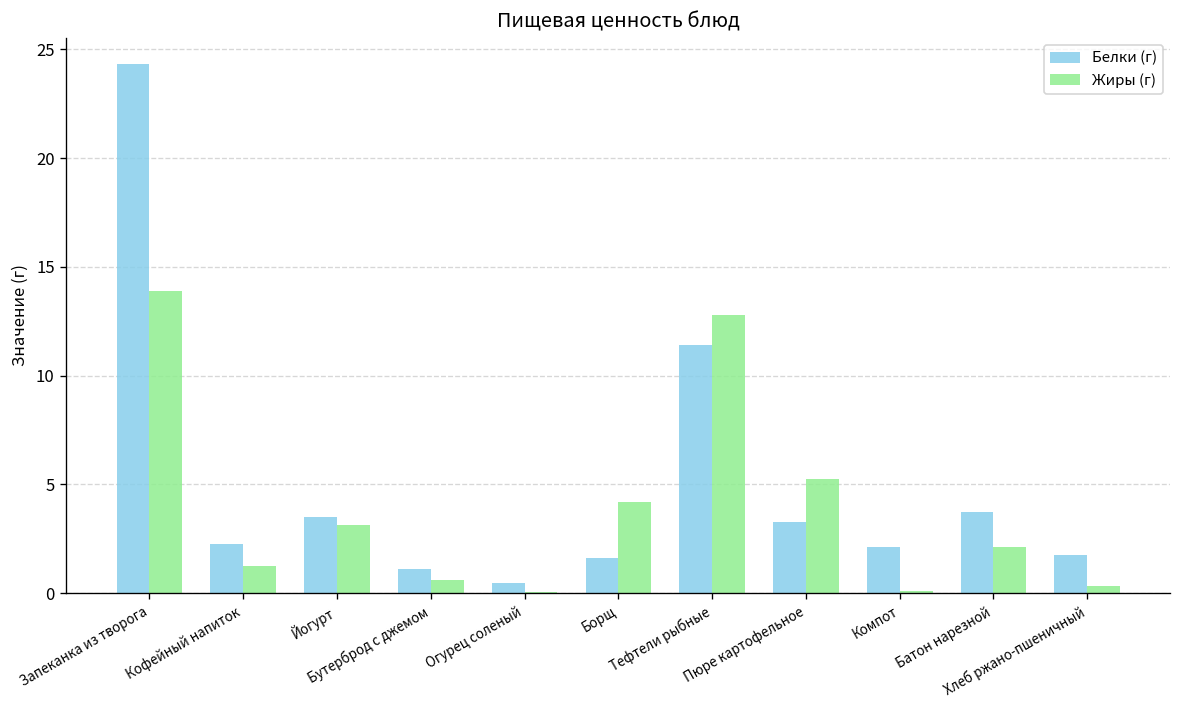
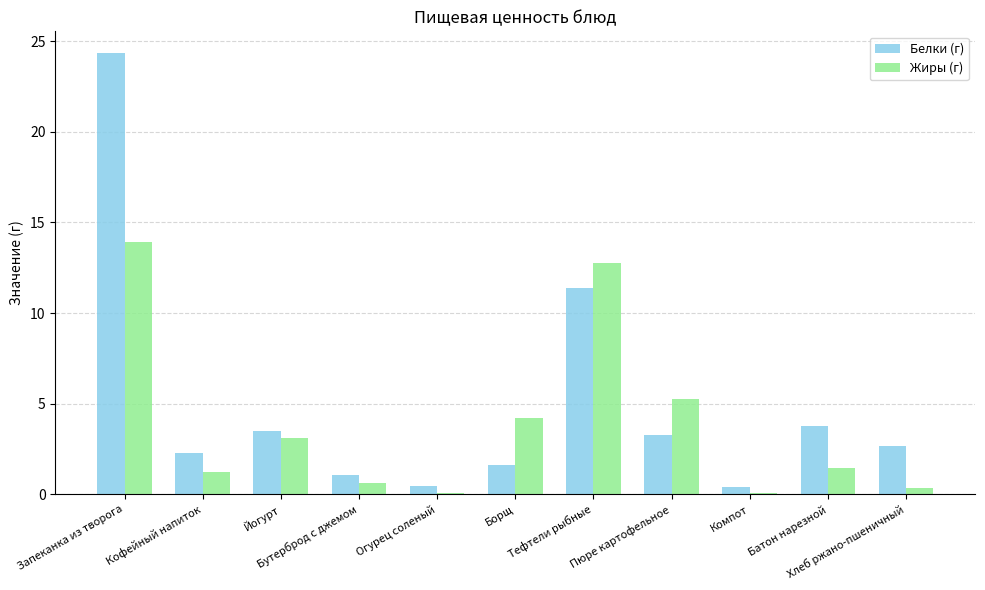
  {
    "Белки (г)": {
      "Запеканка из творога": 24.3,
      "Кофейный напиток": 2.3,
      "Йогурт": 3.5,
      "Бутерброд с джемом": 1.1,
      "Огурец соленый": 0.5,
      "Борщ": 1.6,
      "Тефтели рыбные": 11.4,
      "Пюре картофельное": 3.3,
-     "Компот": 2.1,
+     "Компот": 0.4,
      "Батон нарезной": 3.8,
-     "Хлеб ржано-пшеничный": 1.7
+     "Хлеб ржано-пшеничный": 2.7
    },
    "Жиры (г)": {
      "Запеканка из творога": 13.9,
      "Кофейный напиток": 1.3,
      "Йогурт": 3.1,
      "Бутерброд с джемом": 0.6,
      "Борщ": 4.2,
      "Тефтели рыбные": 12.8,
      "Пюре картофельное": 5.2,
-     "Батон нарезной": 2.1,
+     "Батон нарезной": 1.5,
      "Хлеб ржано-пшеничный": 0.4
    }
  }
